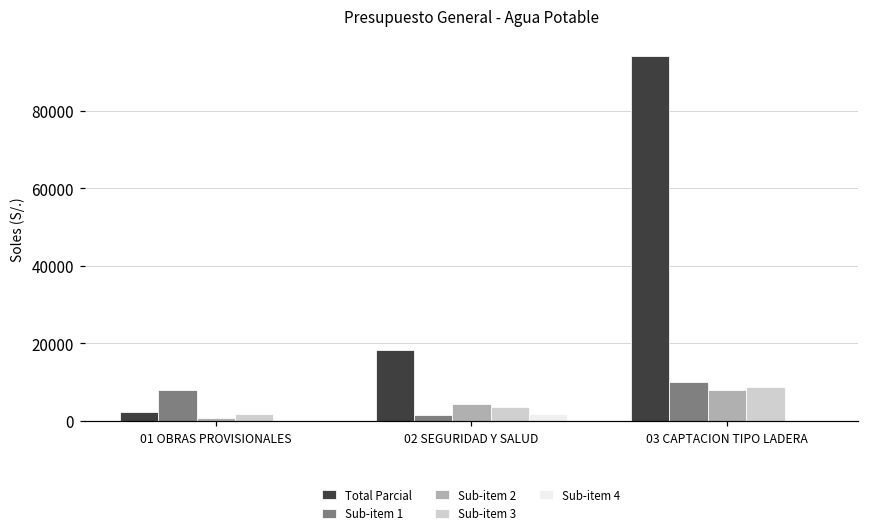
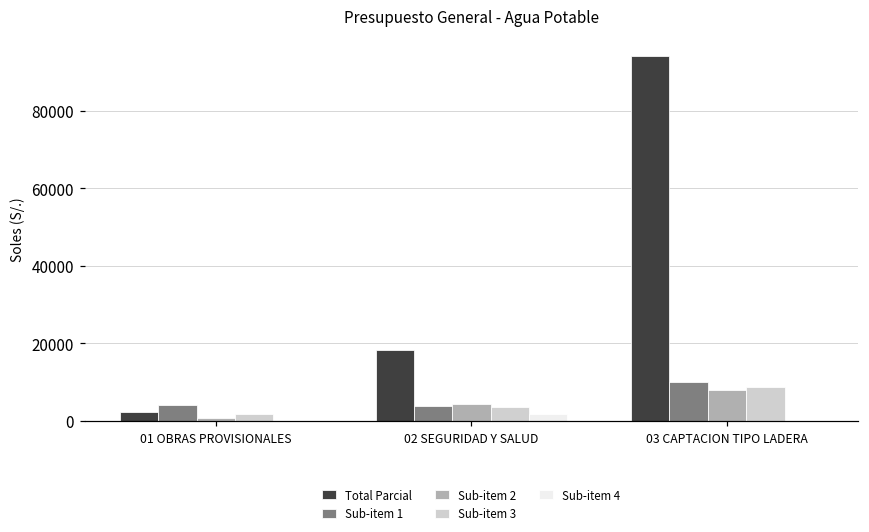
  {
    "Total Parcial": {
      "01 OBRAS PROVISIONALES": 2000,
      "02 SEGURIDAD Y SALUD": 18000,
      "03 CAPTACION TIPO LADERA": 94000
    },
    "Sub-item 1": {
-     "01 OBRAS PROVISIONALES": 8000,
-     "02 SEGURIDAD Y SALUD": 1000,
+     "01 OBRAS PROVISIONALES": 4000,
+     "02 SEGURIDAD Y SALUD": 4000,
      "03 CAPTACION TIPO LADERA": 10000
    }
  }
